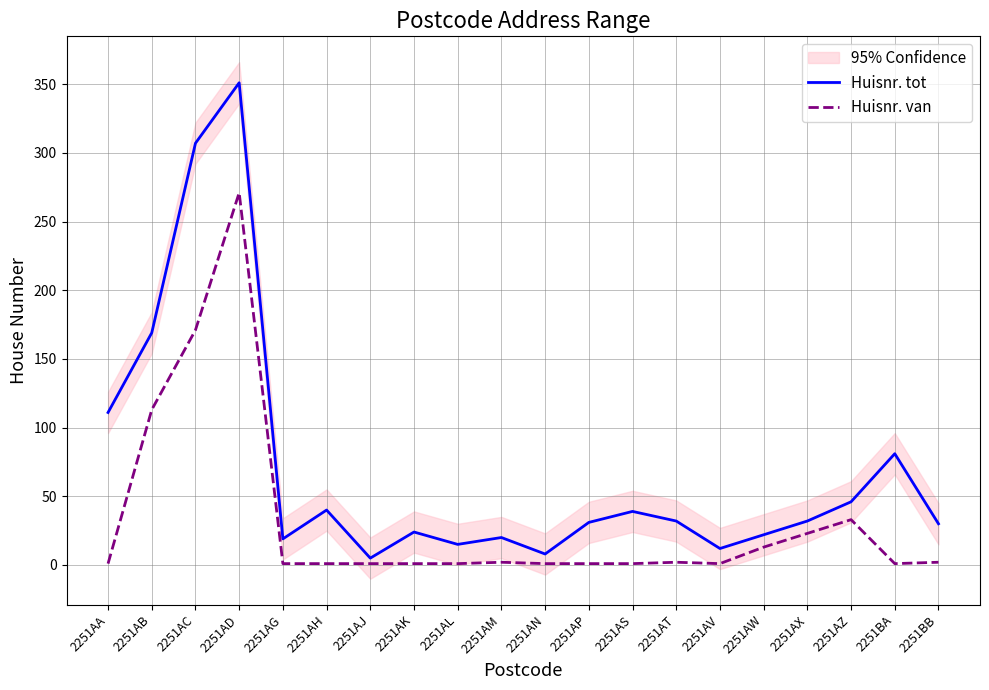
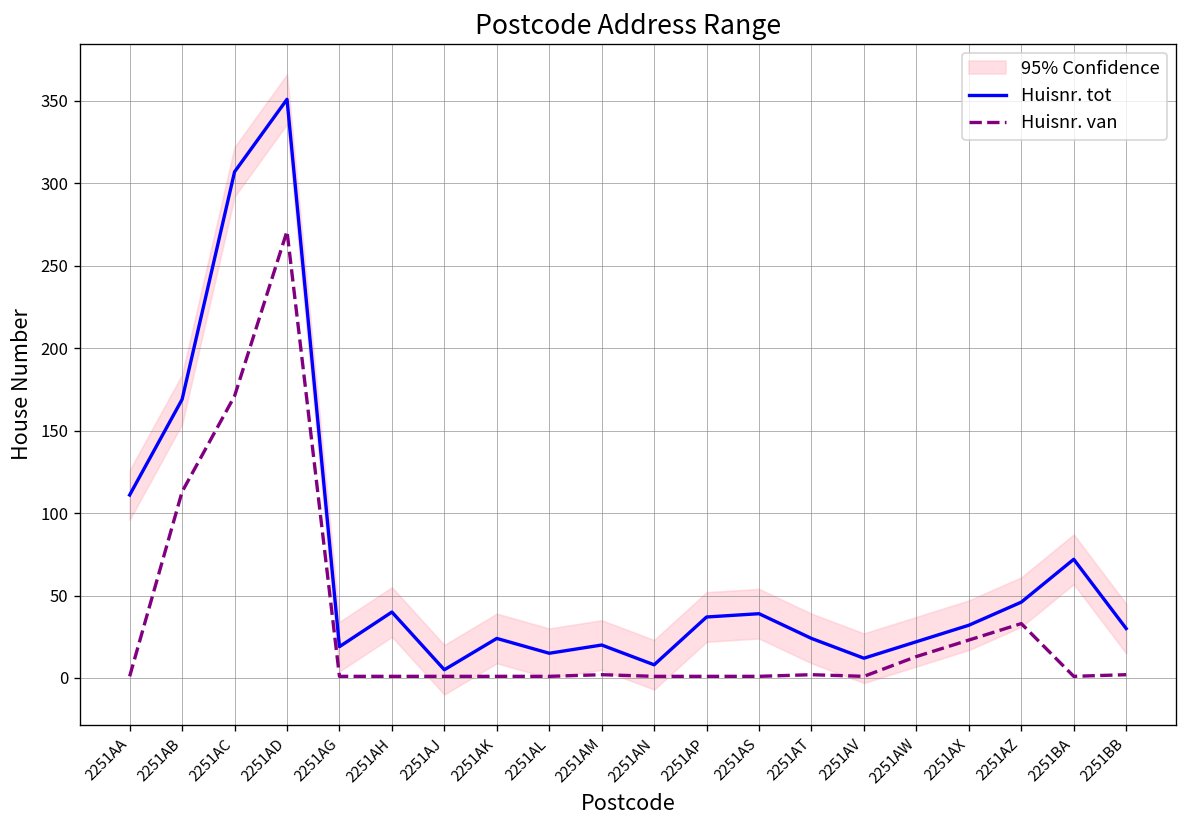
  {
    "Huisnr. tot": {
      "2251AA": 111,
      "2251AB": 169,
      "2251AC": 307,
      "2251AD": 351,
      "2251AG": 19,
      "2251AH": 40,
      "2251AJ": 5,
      "2251AK": 24,
      "2251AL": 15,
      "2251AM": 20,
      "2251AN": 8,
-     "2251AP": 31,
+     "2251AP": 37,
      "2251AS": 39,
-     "2251AT": 32,
+     "2251AT": 24,
      "2251AV": 12,
      "2251AW": 22,
      "2251AX": 32,
      "2251AZ": 46,
-     "2251BA": 81,
+     "2251BA": 72,
      "2251BB": 30
    },
    "95% Confidence": {
      "2251AL": 30
    },
    "Huisnr. van": {
      "2251AA": 1,
      "2251AB": 113,
      "2251AC": 171,
      "2251AD": 271,
      "2251AG": 1,
      "2251AH": 1,
      "2251AJ": 1,
      "2251AK": 1,
      "2251AL": 1,
      "2251AM": 2,
      "2251AN": 1,
      "2251AP": 1,
      "2251AS": 1,
      "2251AT": 2,
      "2251AV": 1,
      "2251AW": 13,
      "2251AX": 23,
      "2251AZ": 33,
      "2251BA": 1,
      "2251BB": 2
    }
  }
